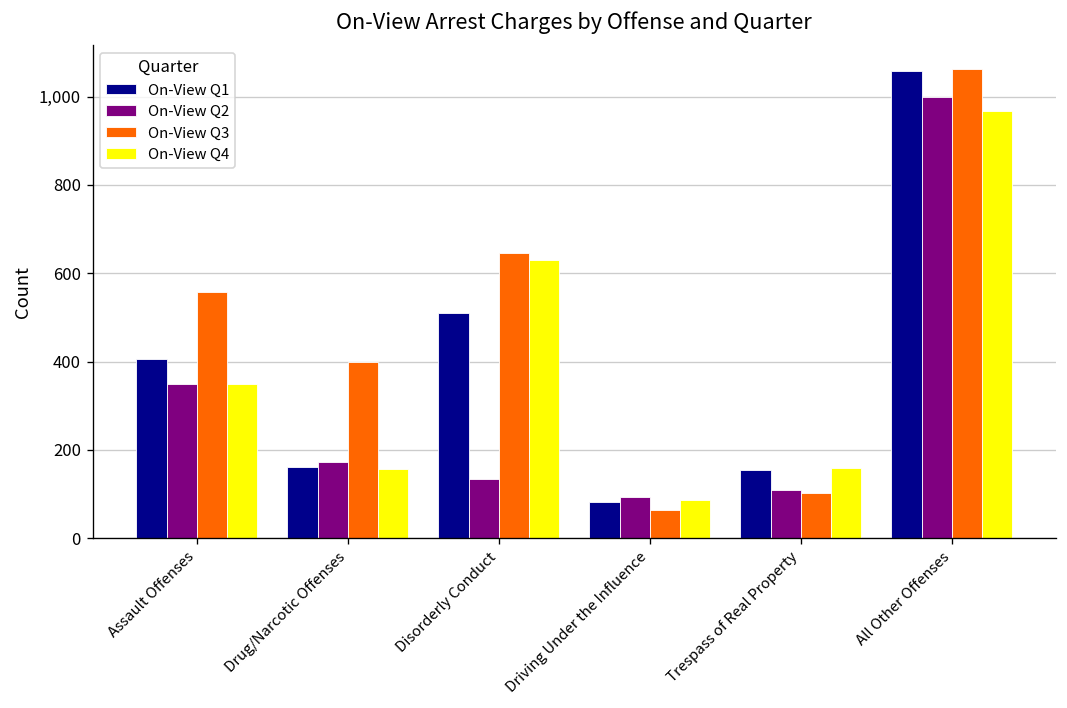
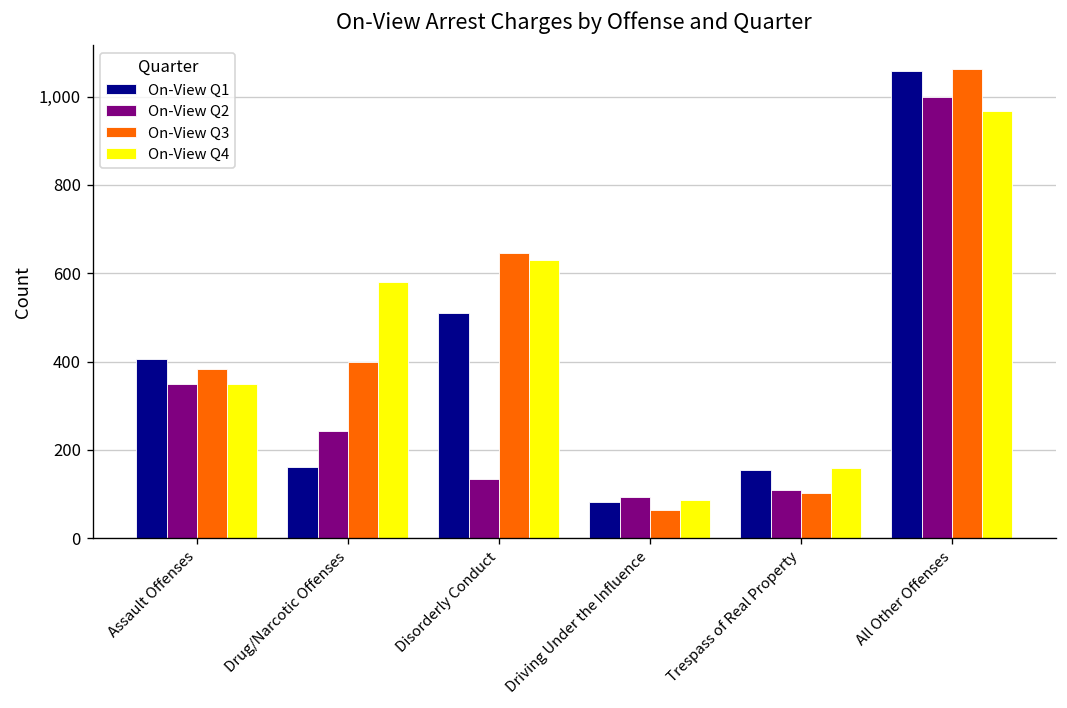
  {
    "On-View Q1": {
      "Assault Offenses": "410",
      "Drug/Narcotic Offenses": "160",
      "Disorderly Conduct": "510",
      "Driving Under the Influence": "80",
      "Trespass of Real Property": "160",
      "All Other Offenses": "1,060"
    },
    "On-View Q2": {
      "Assault Offenses": "350",
-     "Drug/Narcotic Offenses": "170",
+     "Drug/Narcotic Offenses": "240",
      "Disorderly Conduct": "130",
      "Driving Under the Influence": "90",
      "Trespass of Real Property": "110",
      "All Other Offenses": "1,000"
    },
    "On-View Q3": {
-     "Assault Offenses": "560",
+     "Assault Offenses": "380",
      "Drug/Narcotic Offenses": "400",
      "Disorderly Conduct": "650",
      "Driving Under the Influence": "60",
      "Trespass of Real Property": "100",
      "All Other Offenses": "1,060"
    },
    "On-View Q4": {
      "Assault Offenses": "350",
-     "Drug/Narcotic Offenses": "160",
+     "Drug/Narcotic Offenses": "580",
      "Disorderly Conduct": "630",
      "Driving Under the Influence": "90",
      "Trespass of Real Property": "160",
      "All Other Offenses": "970"
    }
  }
